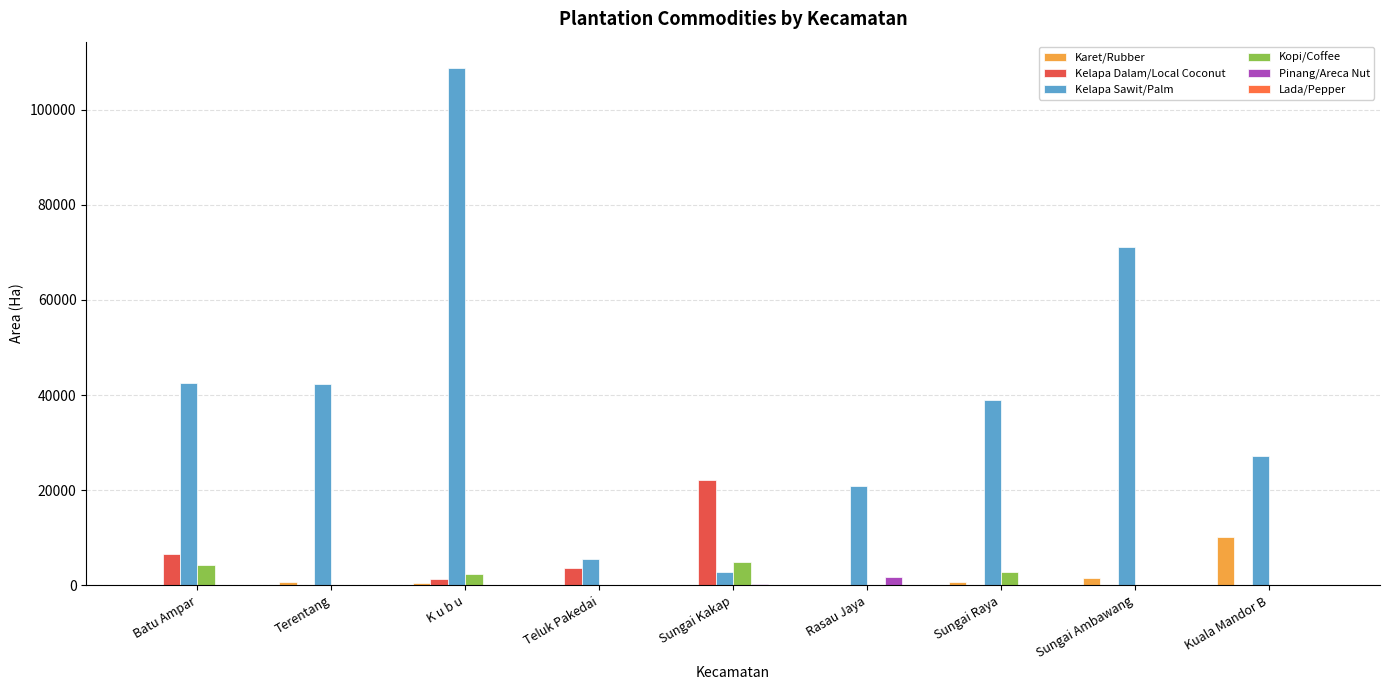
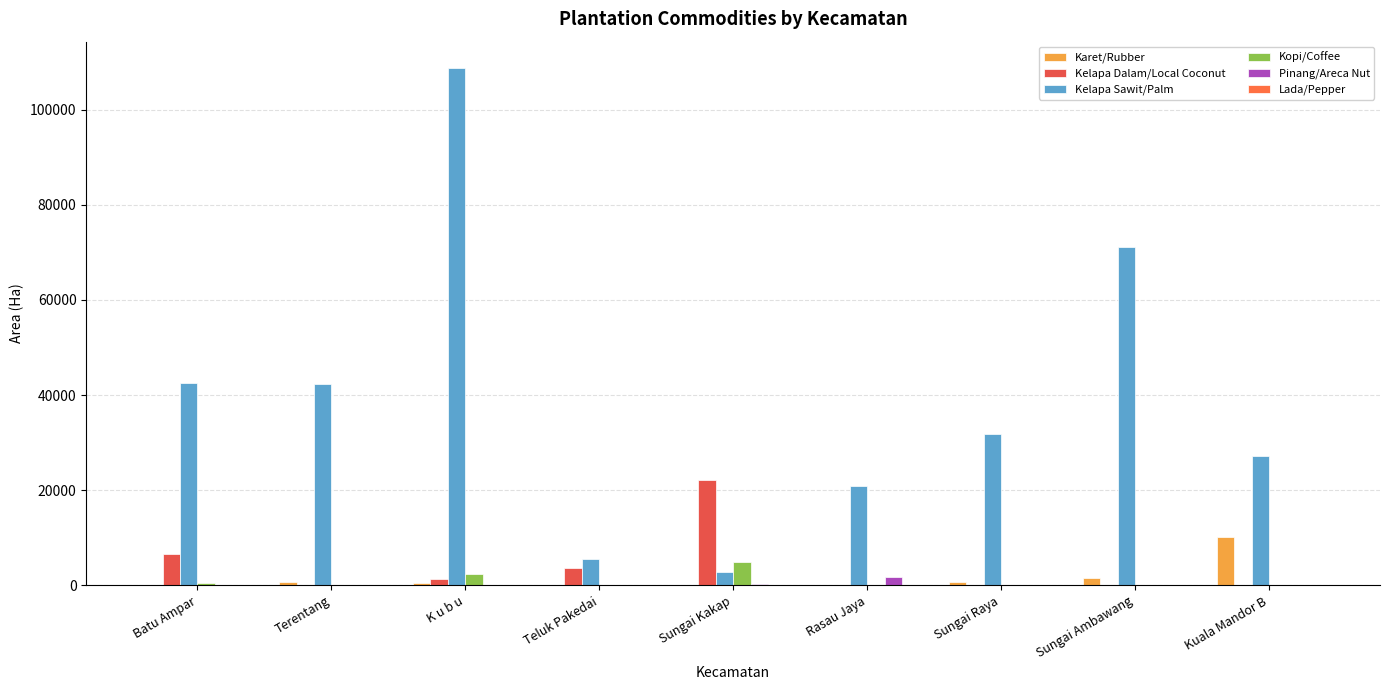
  {
    "Kelapa Sawit/Palm": {
      "Batu Ampar": 43000,
      "Terentang": 42000,
      "K u b u": 109000,
      "Teluk Pakedai": 5000,
      "Sungai Kakap": 3000,
      "Rasau Jaya": 21000,
-     "Sungai Raya": 39000,
+     "Sungai Raya": 32000,
      "Sungai Ambawang": 71000,
      "Kuala Mandor B": 27000
    },
    "Kopi/Coffee": {
-     "Batu Ampar": 4000,
+     "Batu Ampar": 1000,
      "K u b u": 2000,
      "Sungai Kakap": 5000,
-     "Sungai Raya": 3000
+     "Sungai Raya": 0
    },
    "Pinang/Areca Nut": {
      "Rasau Jaya": 2000
    }
  }
